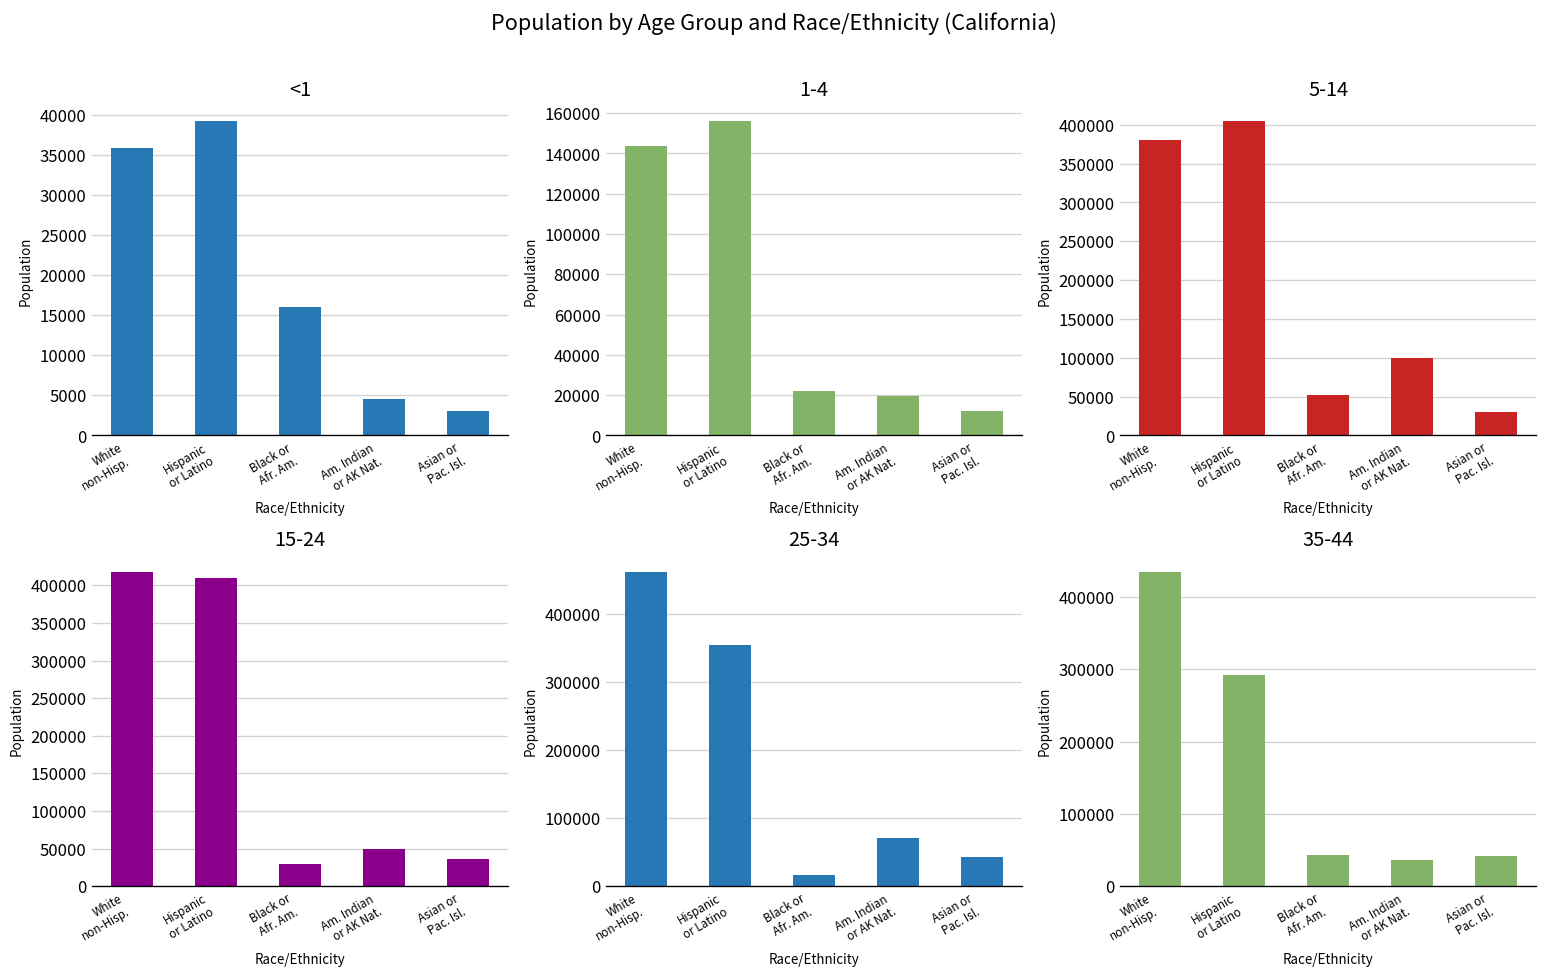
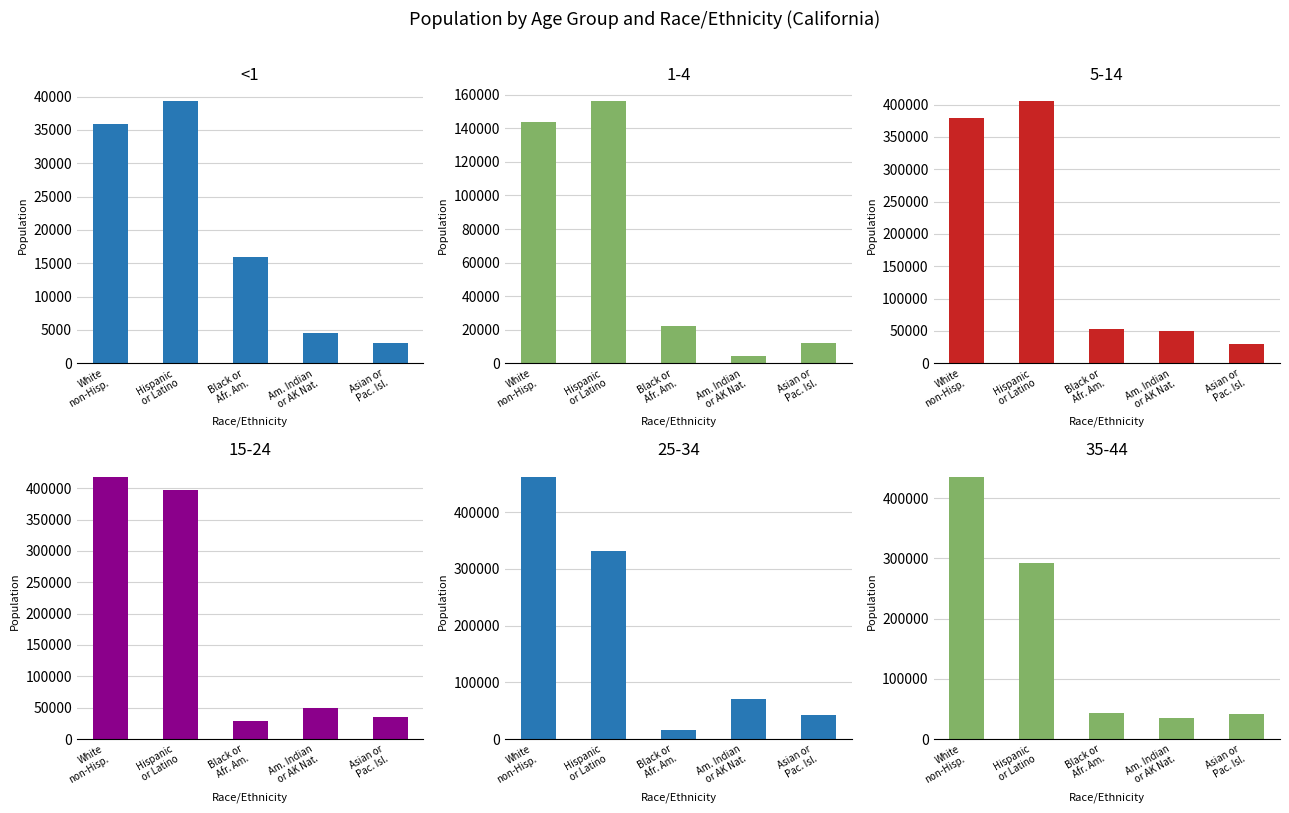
  {
    "<1": {
      "White non-Hisp.": 36000,
      "Hispanic or Latino": 39000,
      "Black or Afr. Am.": 16000,
      "Am. Indian or AK Nat.": 5000,
      "Asian or Pac. Isl.": 3000
    },
    "1-4": {
      "White non-Hisp.": 144000,
      "Hispanic or Latino": 156000,
      "Black or Afr. Am.": 22000,
-     "Am. Indian or AK Nat.": 19000,
+     "Am. Indian or AK Nat.": 4000,
      "Asian or Pac. Isl.": 12000
    },
    "5-14": {
      "White non-Hisp.": 380000,
      "Hispanic or Latino": 410000,
      "Black or Afr. Am.": 50000,
-     "Am. Indian or AK Nat.": 100000,
+     "Am. Indian or AK Nat.": 50000,
      "Asian or Pac. Isl.": 30000
    },
    "15-24": {
      "White non-Hisp.": 420000,
-     "Hispanic or Latino": 410000,
+     "Hispanic or Latino": 400000,
      "Black or Afr. Am.": 30000,
      "Am. Indian or AK Nat.": 50000,
      "Asian or Pac. Isl.": 40000
    },
    "25-34": {
      "White non-Hisp.": 460000,
-     "Hispanic or Latino": 360000,
+     "Hispanic or Latino": 330000,
      "Black or Afr. Am.": 20000,
      "Am. Indian or AK Nat.": 70000,
      "Asian or Pac. Isl.": 40000
    },
    "35-44": {
      "White non-Hisp.": 440000,
      "Hispanic or Latino": 290000,
      "Black or Afr. Am.": 40000,
      "Am. Indian or AK Nat.": 40000,
      "Asian or Pac. Isl.": 40000
    }
  }
